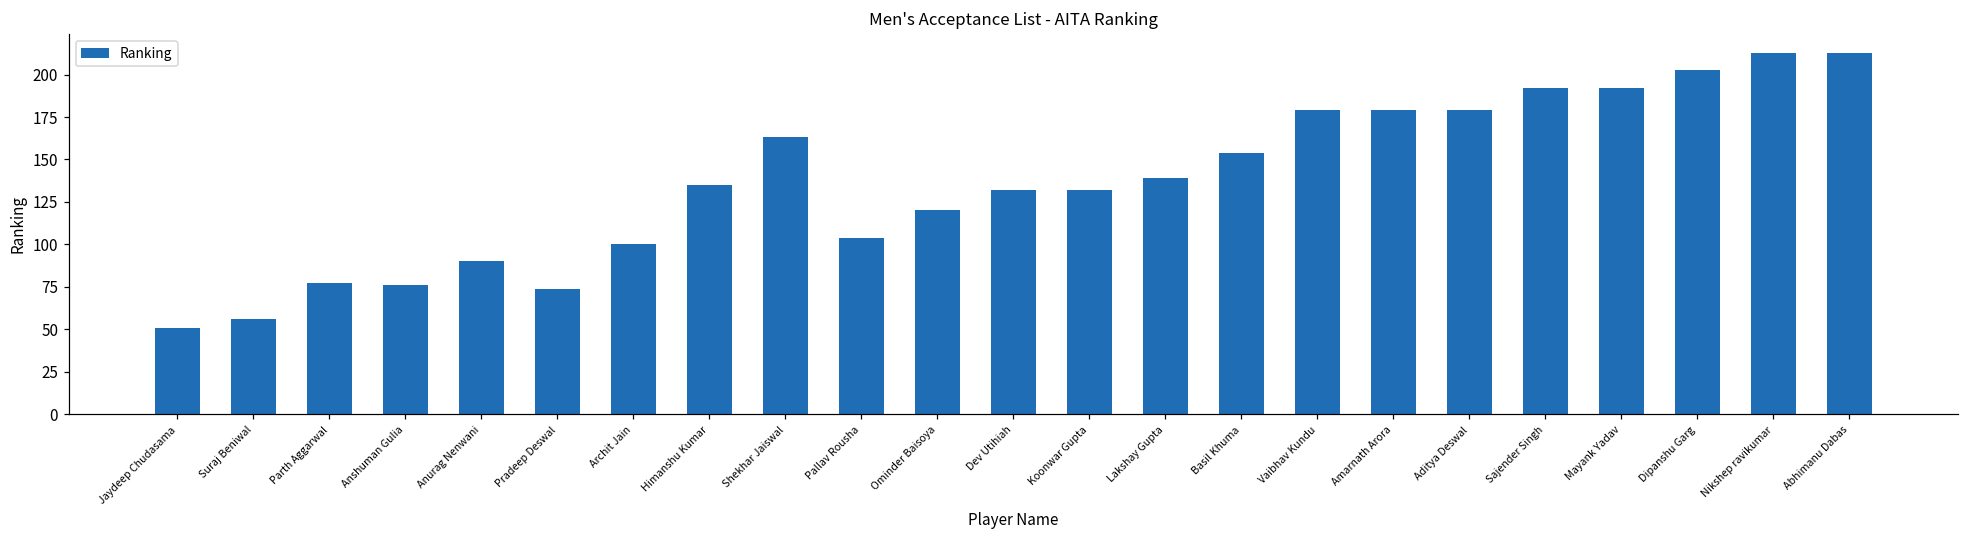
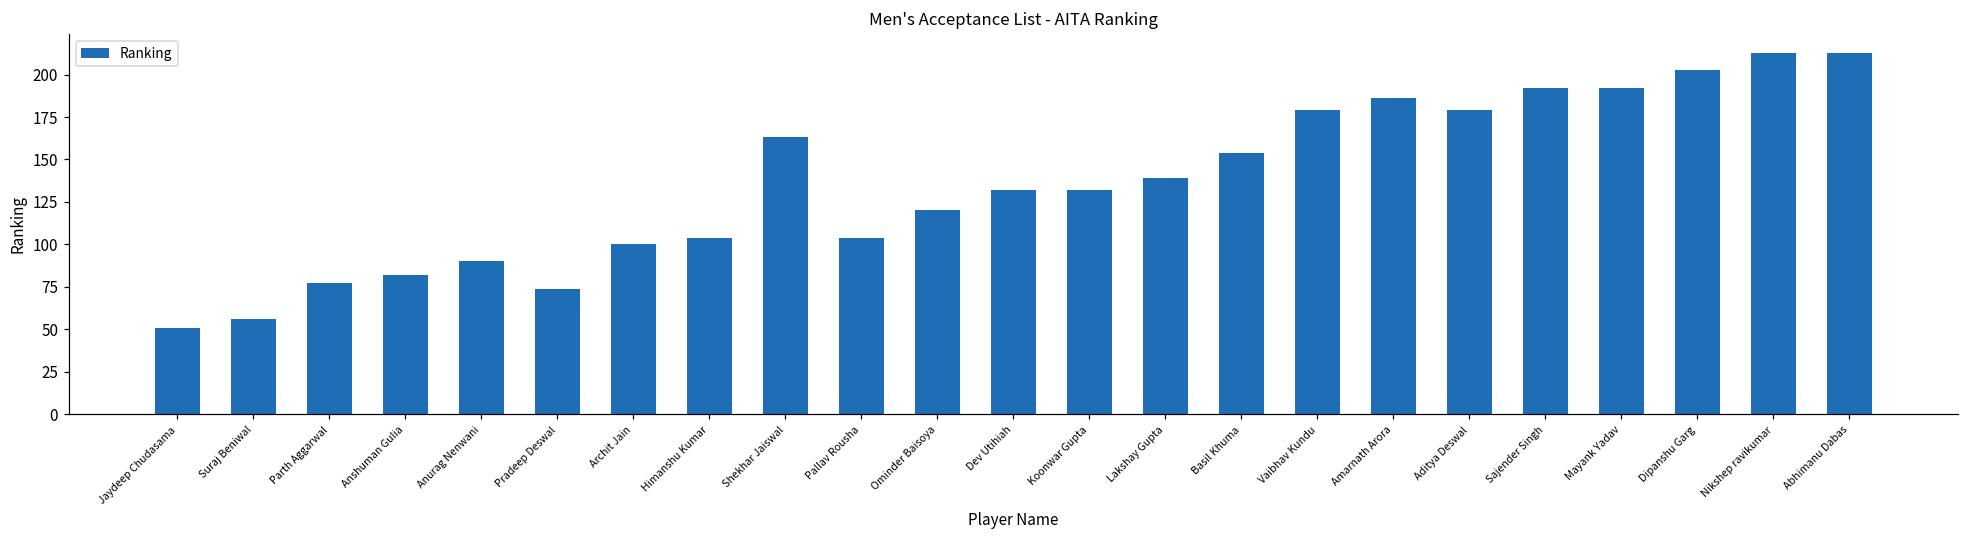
  {
    "Jaydeep Chudasama": 51,
    "Suraj Beniwal": 56,
    "Parth Aggarwal": 77,
-   "Anshuman Gulia": 76,
+   "Anshuman Gulia": 82,
    "Anurag Nenwani": 90,
    "Pradeep Deswal": 74,
    "Archit Jain": 100,
-   "Himanshu Kumar": 135,
+   "Himanshu Kumar": 104,
    "Shekhar Jaiswal": 163,
    "Pallav Rousha": 104,
    "Ominder Baisoya": 120,
    "Dev Utihiah": 132,
    "Koonwar Gupta": 132,
    "Lakshay Gupta": 139,
    "Basil Khuma": 154,
    "Vaibhav Kundu": 179,
-   "Amarnath Arora": 179,
+   "Amarnath Arora": 186,
    "Aditya Deswal": 179,
    "Sajender Singh": 192,
    "Mayank Yadav": 192,
    "Dipanshu Garg": 203,
    "Nikshep ravikumar": 213,
    "Abhimanu Dabas": 213
  }
